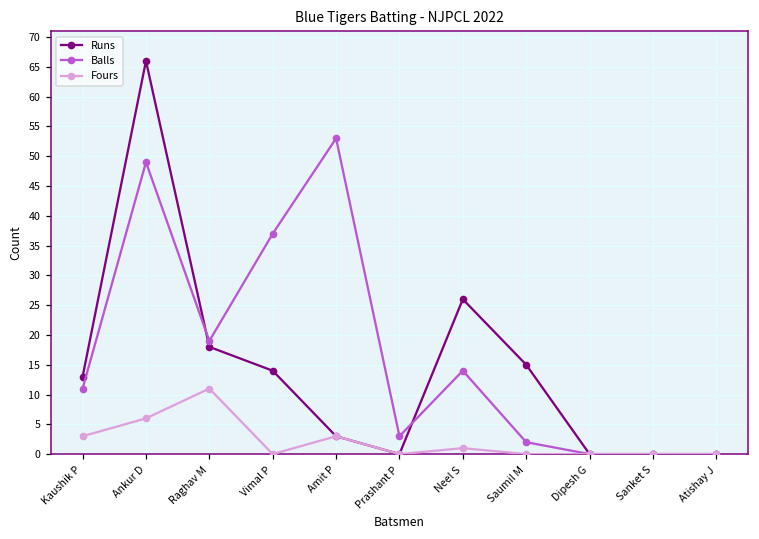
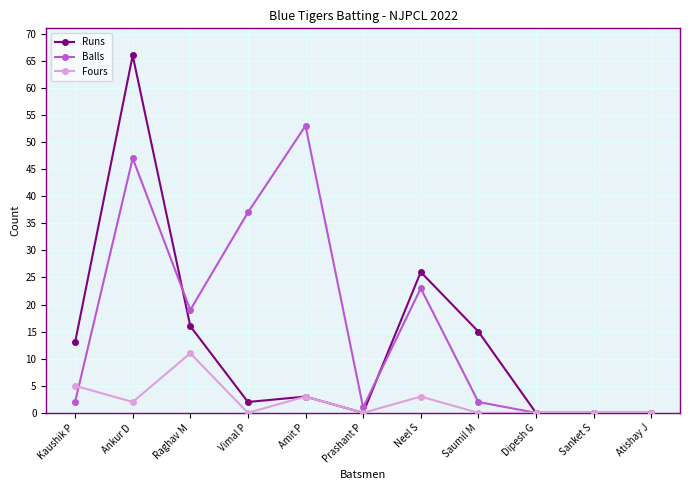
  {
    "Runs": {
      "Kaushik P": 13,
      "Ankur D": 66,
-     "Raghav M": 18,
-     "Vimal P": 14,
+     "Raghav M": 16,
+     "Vimal P": 2,
      "Neel S": 26,
      "Saumil M": 15
    },
    "Balls": {
-     "Kaushik P": 11,
-     "Ankur D": 49,
+     "Kaushik P": 2,
+     "Ankur D": 47,
      "Raghav M": 19,
      "Vimal P": 37,
      "Amit P": 53,
-     "Prashant P": 3,
-     "Neel S": 14,
+     "Prashant P": 1,
+     "Neel S": 23,
      "Saumil M": 2
    },
    "Fours": {
-     "Kaushik P": 3,
-     "Ankur D": 6,
+     "Kaushik P": 5,
+     "Ankur D": 2,
      "Raghav M": 11,
      "Vimal P": 0,
-     "Neel S": 1,
+     "Neel S": 3,
      "Saumil M": 0
    }
  }
